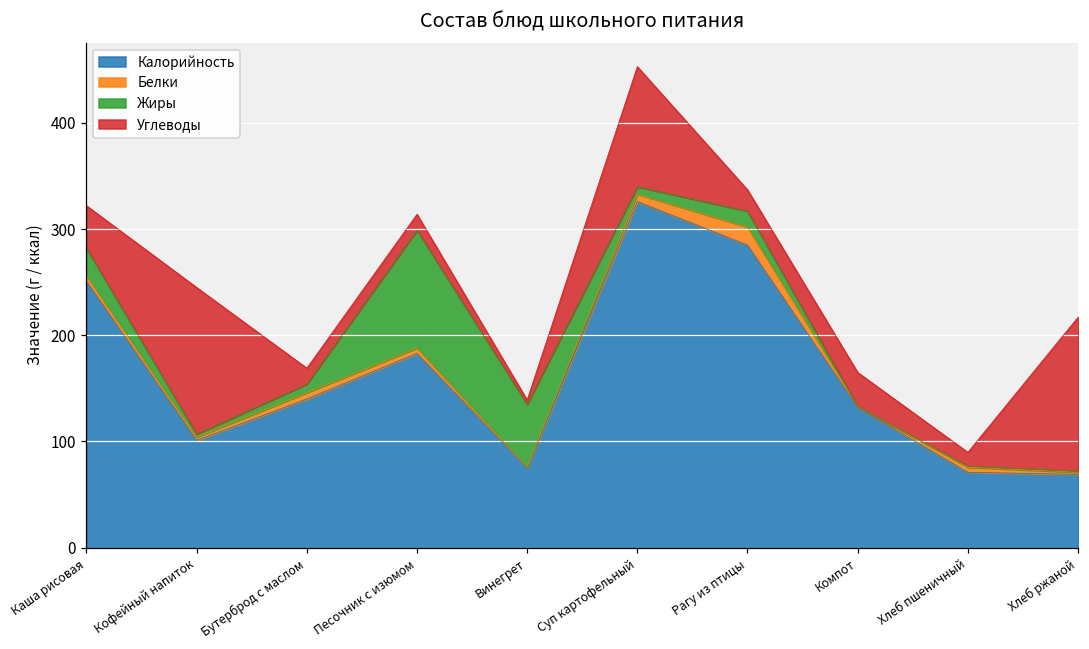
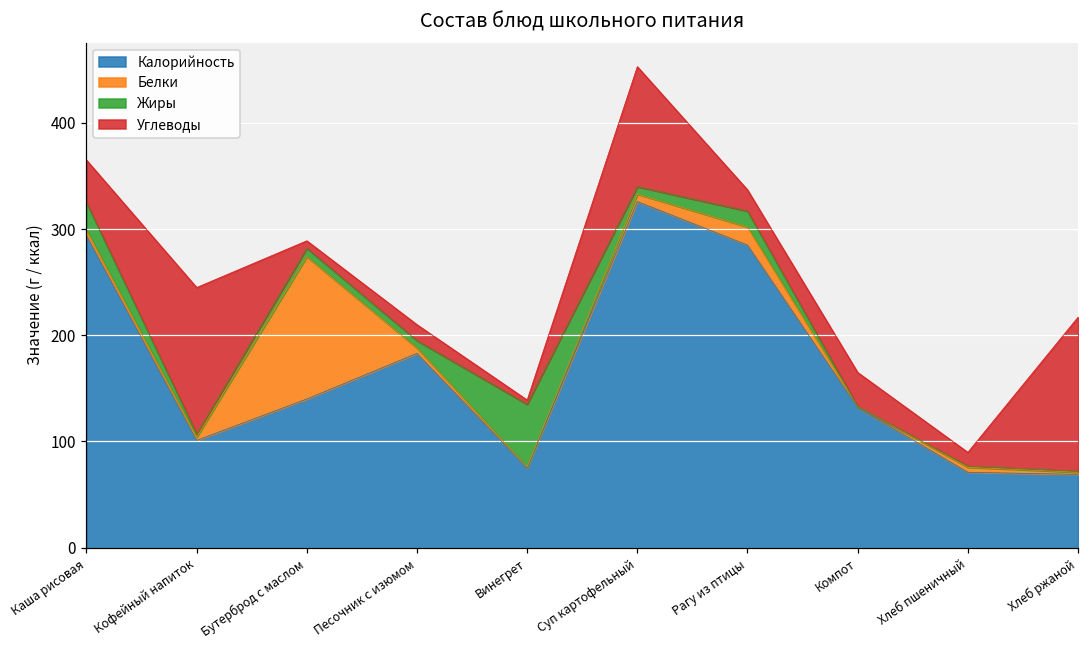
  {
    "Калорийность": {
-     "Каша рисовая": 250,
+     "Каша рисовая": 290,
      "Кофейный напиток": 100,
      "Бутерброд с маслом": 140,
      "Песочник с изюмом": 180,
      "Суп картофельный": 330,
      "Рагу из птицы": 290,
      "Хлеб пшеничный": 70
    },
    "Белки": {
      "Каша рисовая": 10,
      "Кофейный напиток": 0,
-     "Бутерброд с маслом": 10,
+     "Бутерброд с маслом": 130,
      "Песочник с изюмом": 10,
      "Суп картофельный": 10,
      "Рагу из птицы": 20
    },
    "Жиры": {
      "Каша рисовая": 30,
      "Кофейный напиток": 0,
      "Бутерброд с маслом": 10,
-     "Песочник с изюмом": 110,
+     "Песочник с изюмом": 10,
      "Винегрет": 60,
      "Суп картофельный": 10,
      "Рагу из птицы": 20
    },
    "Углеводы": {
      "Каша рисовая": 40,
      "Кофейный напиток": 140,
-     "Бутерброд с маслом": 20,
+     "Бутерброд с маслом": 10,
      "Песочник с изюмом": 20,
      "Винегрет": 0,
      "Суп картофельный": 110,
      "Рагу из птицы": 20,
      "Компот": 30,
      "Хлеб пшеничный": 10,
      "Хлеб ржаной": 150
    }
  }
